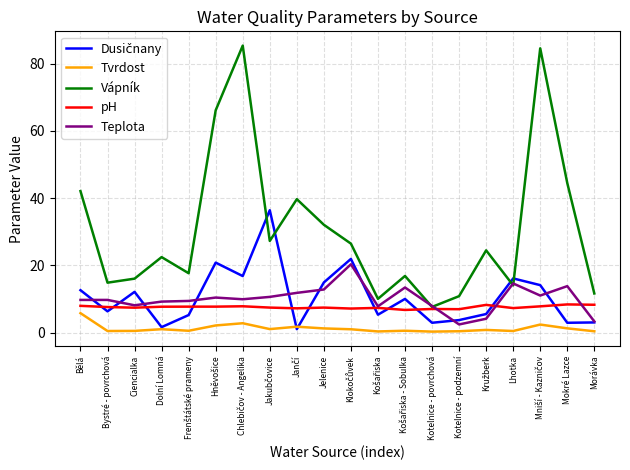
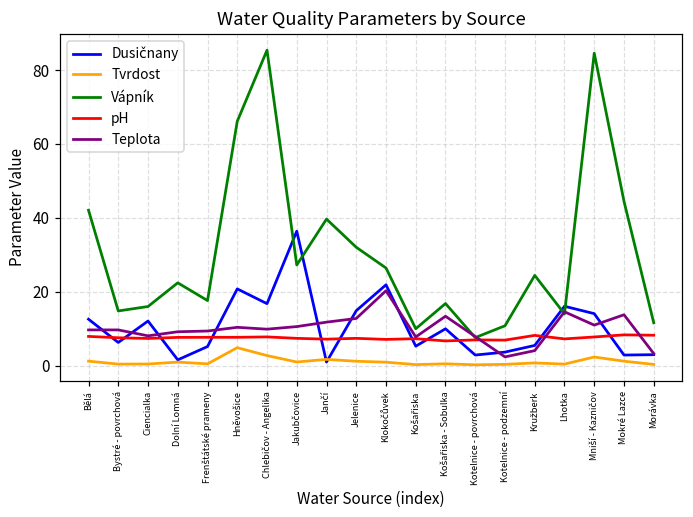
  {
    "Dusičnany": {
      "Bělá": 13,
      "Bystré - povrchová": 6,
      "Ciencialka": 12,
      "Frenštátské prameny": 5,
      "Hněvošice": 21,
      "Chlebičov - Angelika": 17,
      "Jakubčovice": 36,
      "Jelenice": 15,
      "Klokočůvek": 22,
      "Košařiska": 5,
      "Košařiska - Sobulka": 10,
      "Kotelnice - povrchová": 3,
      "Kotelnice - podzemní": 4,
      "Kružberk": 6,
      "Lhotka": 16,
      "Mniší - Kazničov": 14,
      "Mokré Lazce": 3
    },
    "Tvrdost": {
-     "Bělá": 6,
+     "Bělá": 1,
      "Bystré - povrchová": 0,
      "Ciencialka": 0,
      "Frenštátské prameny": 1,
-     "Hněvošice": 2,
+     "Hněvošice": 5,
      "Chlebičov - Angelika": 3,
      "Jakubčovice": 1,
      "Jelenice": 1,
      "Klokočůvek": 1,
      "Košařiska": 0,
      "Košařiska - Sobulka": 1,
      "Kotelnice - povrchová": 0,
      "Kotelnice - podzemní": 0,
      "Kružberk": 1,
      "Lhotka": 0,
      "Mniší - Kazničov": 2,
      "Mokré Lazce": 1,
      "Morávka": 0
    },
    "Vápník": {
      "Bělá": 42,
      "Bystré - povrchová": 15,
      "Ciencialka": 16,
      "Dolní Lomná": 22,
      "Frenštátské prameny": 18,
      "Hněvošice": 66,
      "Chlebičov - Angelika": 85,
      "Jakubčovice": 27,
      "Jančí": 40,
      "Jelenice": 32,
      "Klokočůvek": 26,
      "Košařiska": 10,
      "Košařiska - Sobulka": 17,
      "Kotelnice - podzemní": 11,
      "Kružberk": 24,
      "Mniší - Kazničov": 85,
      "Mokré Lazce": 44,
      "Morávka": 12
    },
    "pH": {
      "Bělá": 8,
      "Bystré - povrchová": 8,
      "Dolní Lomná": 8,
      "Frenštátské prameny": 8,
      "Hněvošice": 8,
      "Chlebičov - Angelika": 8,
      "Jakubčovice": 7,
      "Jančí": 7,
      "Jelenice": 7,
      "Klokočůvek": 7,
      "Košařiska - Sobulka": 7,
      "Kotelnice - podzemní": 7,
      "Kružberk": 8,
      "Lhotka": 7,
      "Mniší - Kazničov": 8,
      "Mokré Lazce": 8,
      "Morávka": 8
    },
    "Teplota": {
      "Bělá": 10,
      "Bystré - povrchová": 10,
      "Dolní Lomná": 9,
      "Frenštátské prameny": 9,
      "Hněvošice": 10,
      "Chlebičov - Angelika": 10,
      "Jakubčovice": 11,
      "Jančí": 12,
      "Jelenice": 13,
      "Klokočůvek": 20,
      "Košařiska - Sobulka": 13,
      "Kotelnice - podzemní": 2,
      "Kružberk": 4,
      "Mniší - Kazničov": 11,
      "Mokré Lazce": 14
    }
  }
